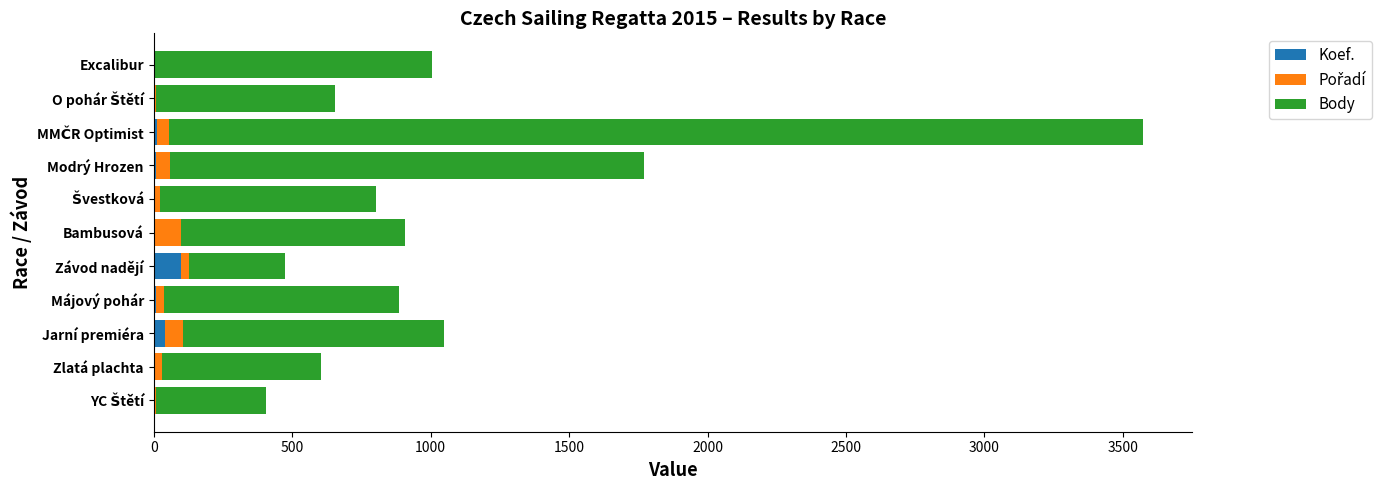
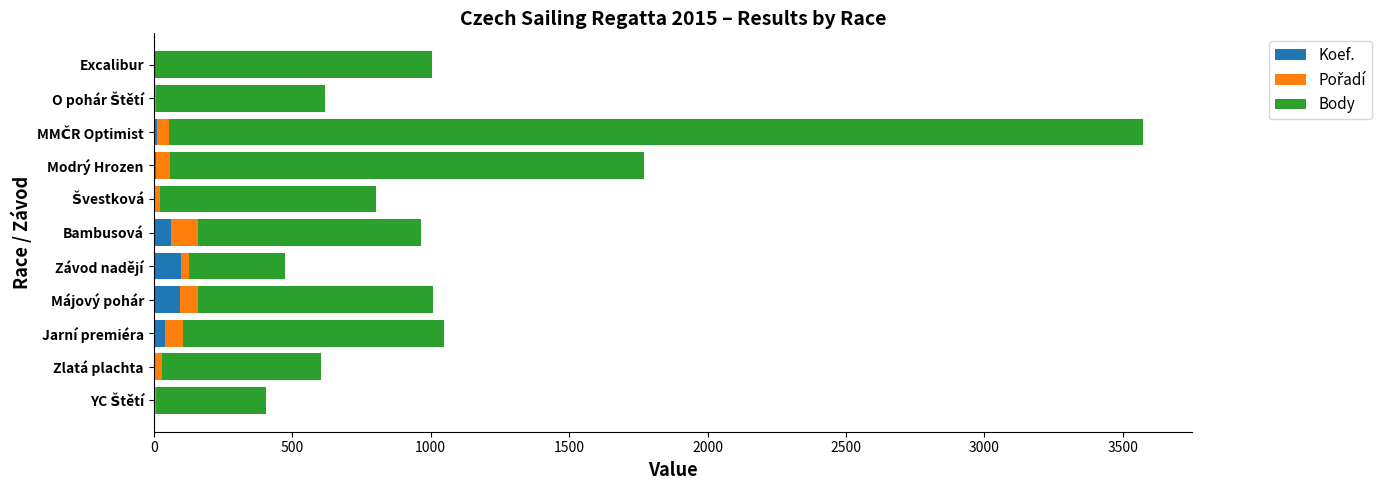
  {
    "Koef.": {
      "MMČR Optimist": 10,
-     "Bambusová": 0,
+     "Bambusová": 60,
      "Závod nadějí": 100,
-     "Májový pohár": 10,
+     "Májový pohár": 100,
      "Jarní premiéra": 40
    },
    "Pořadí": {
      "MMČR Optimist": 50,
      "Modrý Hrozen": 50,
      "Švestková": 20,
      "Bambusová": 90,
      "Závod nadějí": 30,
-     "Májový pohár": 30,
+     "Májový pohár": 60,
      "Jarní premiéra": 70,
      "Zlatá plachta": 30
    },
    "Body": {
      "Excalibur": 1000,
-     "O pohár Štětí": 650,
+     "O pohár Štětí": 610,
      "MMČR Optimist": 3520,
      "Modrý Hrozen": 1710,
      "Švestková": 780,
      "Bambusová": 810,
      "Závod nadějí": 350,
      "Májový pohár": 850,
      "Jarní premiéra": 940,
      "Zlatá plachta": 570,
      "YC Štětí": 400
    }
  }
